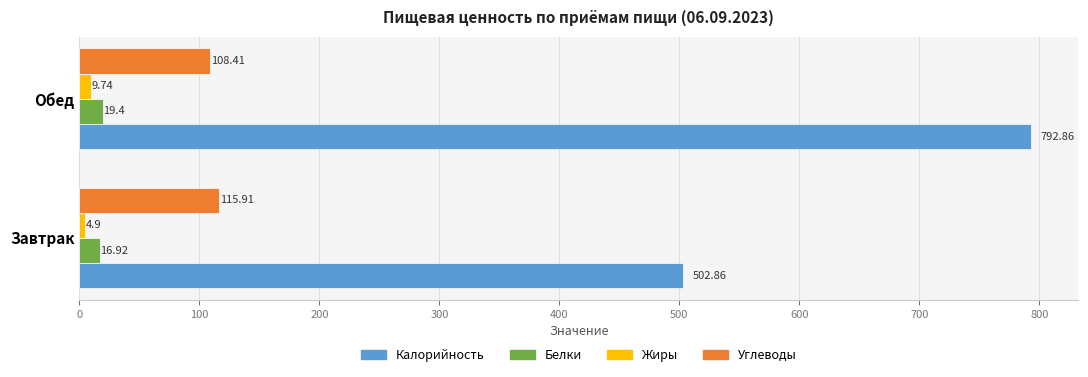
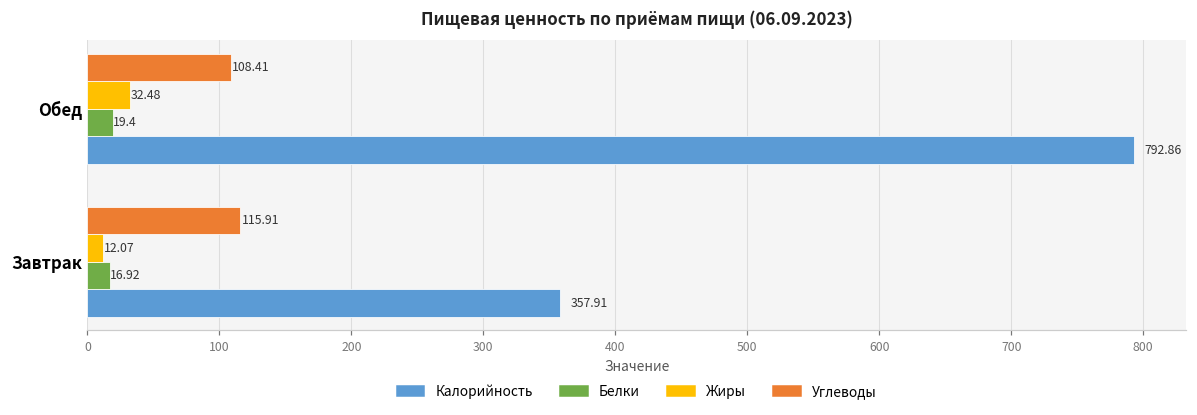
  {
    "Калорийность": {
      "Обед": 792.86,
-     "Завтрак": 502.86
+     "Завтрак": 357.91
    },
    "Белки": {
      "Обед": 19.4,
      "Завтрак": 16.92
    },
    "Жиры": {
-     "Обед": 9.74,
-     "Завтрак": 4.9
+     "Обед": 32.48,
+     "Завтрак": 12.07
    },
    "Углеводы": {
      "Обед": 108.41,
      "Завтрак": 115.91
    }
  }
